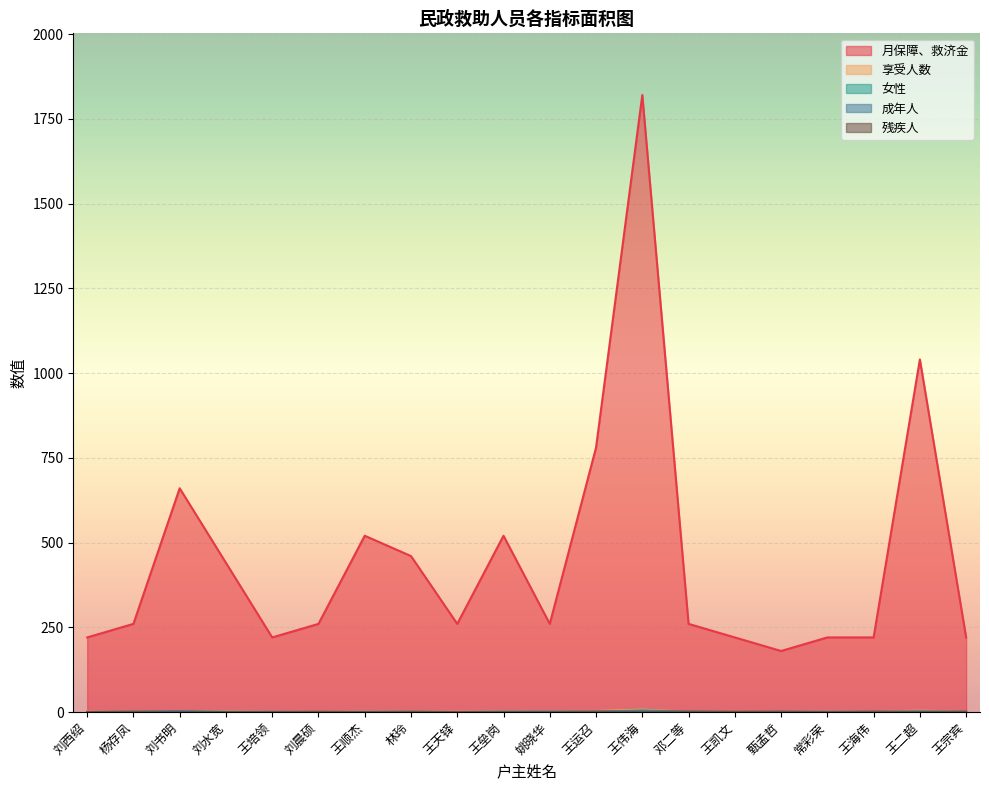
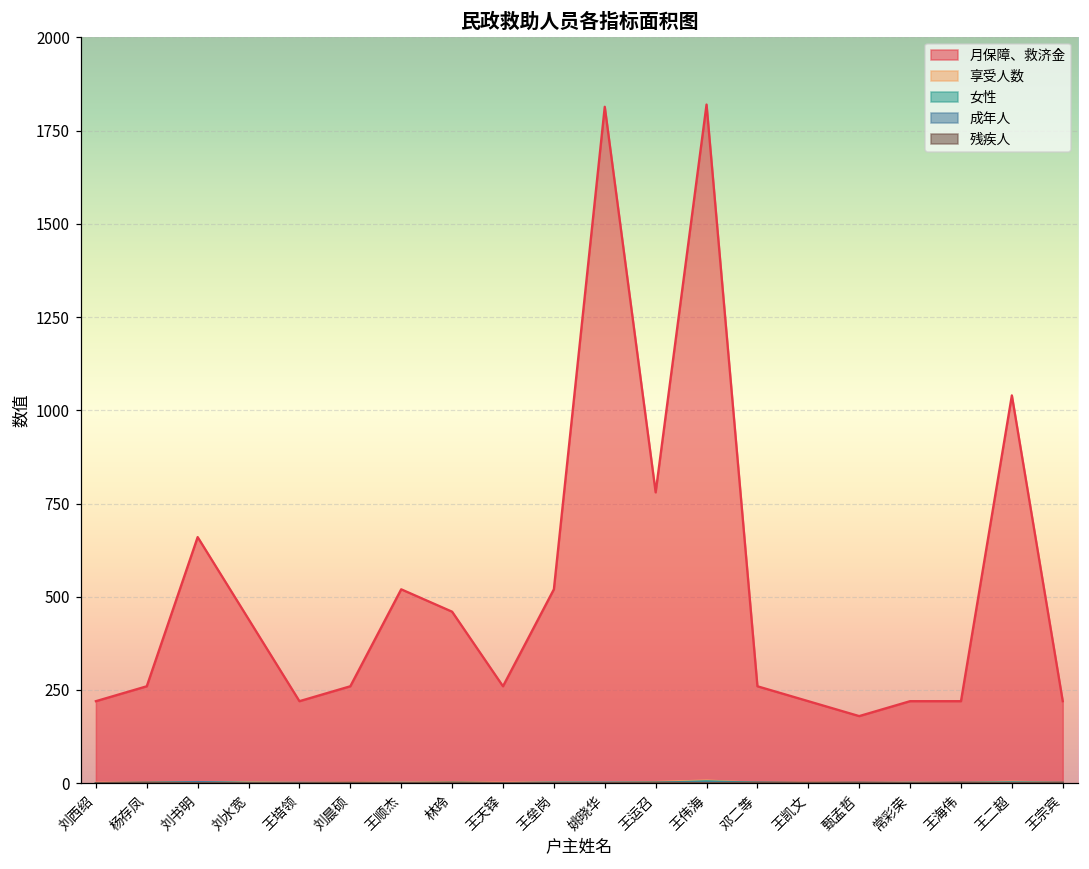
  {
    "月保障、救济金": {
      "刘西绍": 220,
      "杨存凤": 260,
      "刘书明": 660,
      "刘水宽": 440,
      "王培领": 220,
      "刘晨硕": 260,
      "王顺杰": 520,
      "林玲": 460,
      "王天铎": 260,
      "王垒岗": 520,
-     "姚晓华": 260,
+     "姚晓华": 1810,
      "王运召": 780,
      "王伟海": 1820,
      "邓二等": 260,
      "王凯文": 220,
      "甄孟哲": 180,
      "常彩荣": 220,
      "王海伟": 220,
      "王二超": 1040,
      "王宗宾": 220
    }
  }
